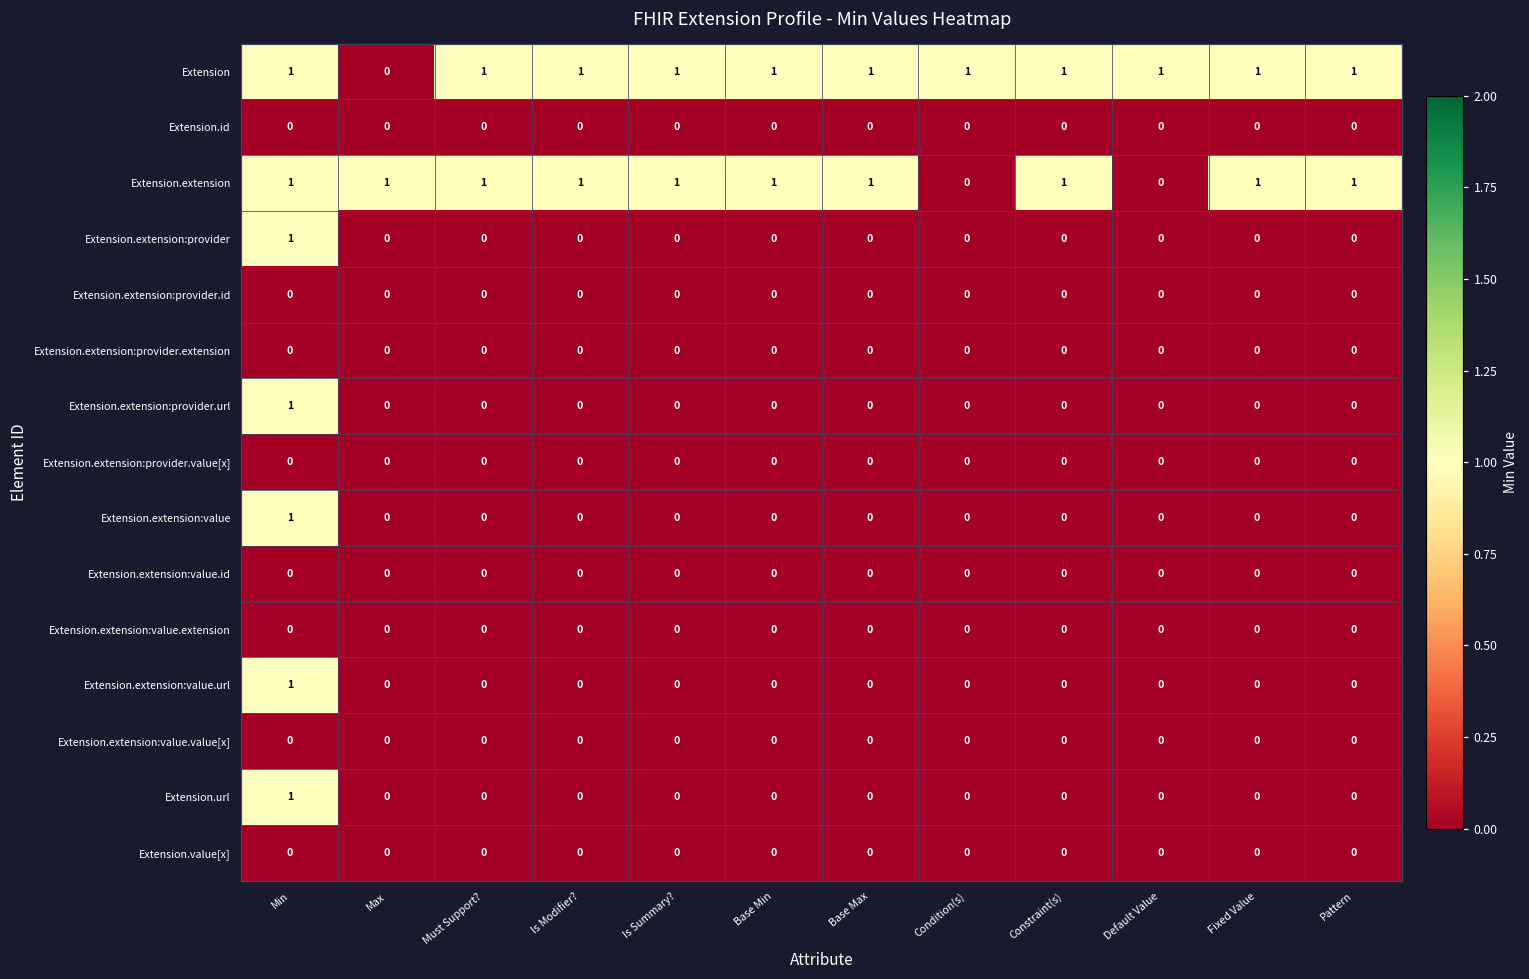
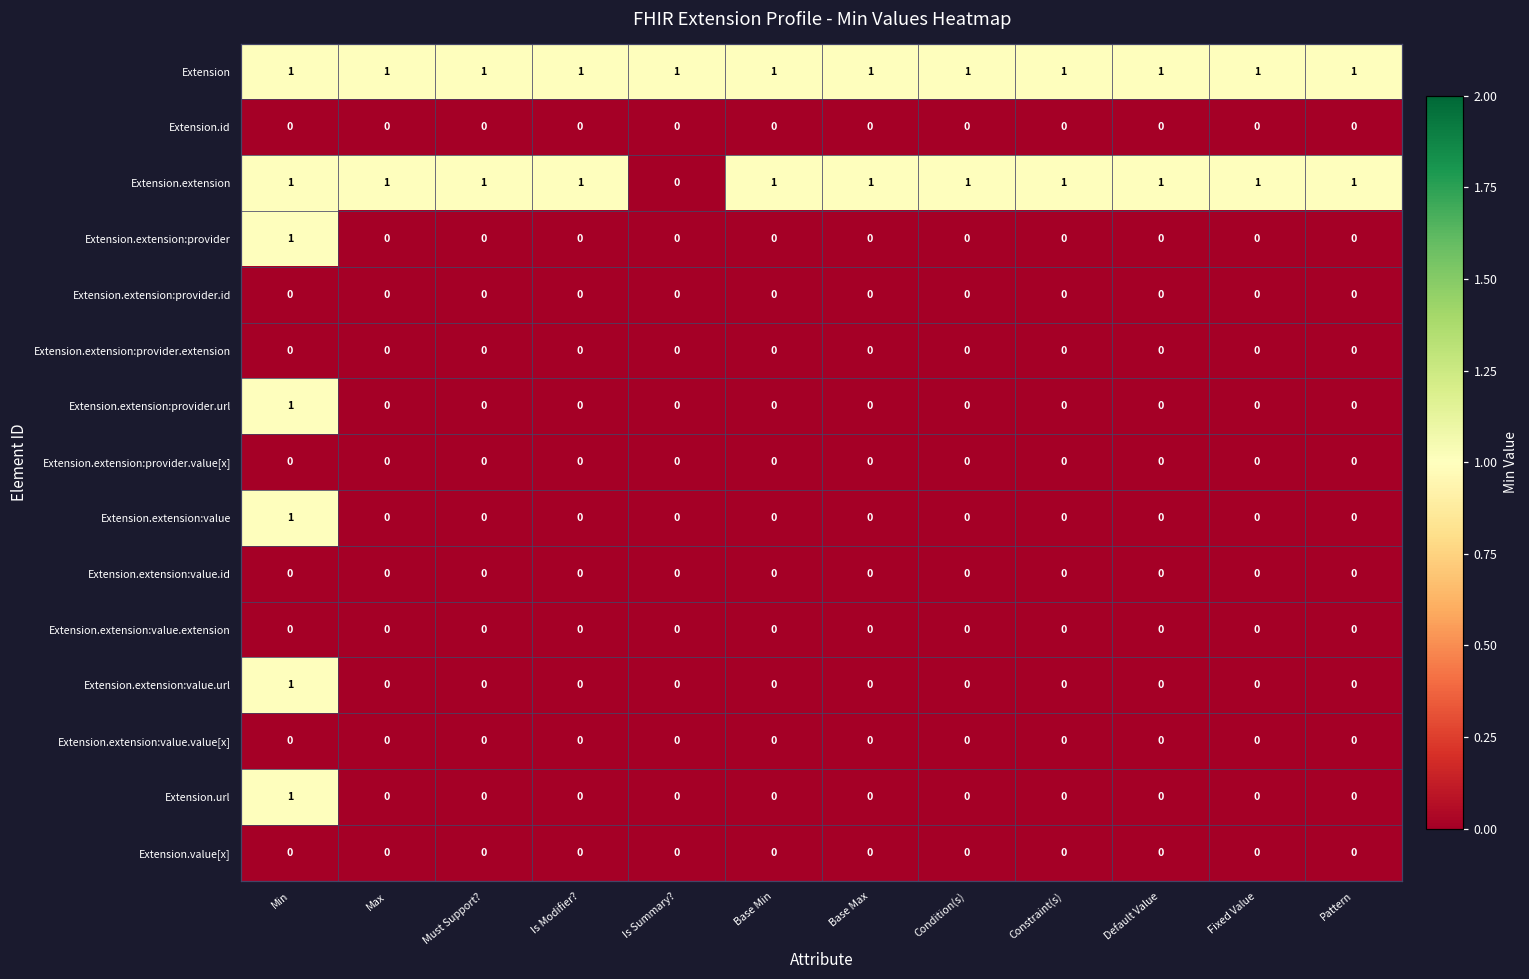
  {
    "Extension": {
      "Min": 1,
-     "Max": 0,
+     "Max": 1,
      "Must Support?": 1,
      "Is Modifier?": 1,
      "Is Summary?": 1,
      "Base Min": 1,
      "Base Max": 1,
      "Condition(s)": 1,
      "Constraint(s)": 1,
      "Default Value": 1,
      "Fixed Value": 1,
      "Pattern": 1
    },
    "Extension.id": {
      "Min": 0,
      "Max": 0,
      "Must Support?": 0,
      "Is Modifier?": 0,
      "Is Summary?": 0,
      "Base Min": 0,
      "Base Max": 0,
      "Condition(s)": 0,
      "Constraint(s)": 0,
      "Default Value": 0,
      "Fixed Value": 0,
      "Pattern": 0
    },
    "Extension.extension": {
      "Min": 1,
      "Max": 1,
      "Must Support?": 1,
      "Is Modifier?": 1,
-     "Is Summary?": 1,
+     "Is Summary?": 0,
      "Base Min": 1,
      "Base Max": 1,
-     "Condition(s)": 0,
+     "Condition(s)": 1,
      "Constraint(s)": 1,
-     "Default Value": 0,
+     "Default Value": 1,
      "Fixed Value": 1,
      "Pattern": 1
    },
    "Extension.extension:provider": {
      "Min": 1,
      "Max": 0,
      "Must Support?": 0,
      "Is Modifier?": 0,
      "Is Summary?": 0,
      "Base Min": 0,
      "Base Max": 0,
      "Condition(s)": 0,
      "Constraint(s)": 0,
      "Default Value": 0,
      "Fixed Value": 0,
      "Pattern": 0
    },
    "Extension.extension:provider.id": {
      "Min": 0,
      "Max": 0,
      "Must Support?": 0,
      "Is Modifier?": 0,
      "Is Summary?": 0,
      "Base Min": 0,
      "Base Max": 0,
      "Condition(s)": 0,
      "Constraint(s)": 0,
      "Default Value": 0,
      "Fixed Value": 0,
      "Pattern": 0
    },
    "Extension.extension:provider.extension": {
      "Min": 0,
      "Max": 0,
      "Must Support?": 0,
      "Is Modifier?": 0,
      "Is Summary?": 0,
      "Base Min": 0,
      "Base Max": 0,
      "Condition(s)": 0,
      "Constraint(s)": 0,
      "Default Value": 0,
      "Fixed Value": 0,
      "Pattern": 0
    },
    "Extension.extension:provider.url": {
      "Min": 1,
      "Max": 0,
      "Must Support?": 0,
      "Is Modifier?": 0,
      "Is Summary?": 0,
      "Base Min": 0,
      "Base Max": 0,
      "Condition(s)": 0,
      "Constraint(s)": 0,
      "Default Value": 0,
      "Fixed Value": 0,
      "Pattern": 0
    },
    "Extension.extension:provider.value[x]": {
      "Min": 0,
      "Max": 0,
      "Must Support?": 0,
      "Is Modifier?": 0,
      "Is Summary?": 0,
      "Base Min": 0,
      "Base Max": 0,
      "Condition(s)": 0,
      "Constraint(s)": 0,
      "Default Value": 0,
      "Fixed Value": 0,
      "Pattern": 0
    },
    "Extension.extension:value": {
      "Min": 1,
      "Max": 0,
      "Must Support?": 0,
      "Is Modifier?": 0,
      "Is Summary?": 0,
      "Base Min": 0,
      "Base Max": 0,
      "Condition(s)": 0,
      "Constraint(s)": 0,
      "Default Value": 0,
      "Fixed Value": 0,
      "Pattern": 0
    },
    "Extension.extension:value.id": {
      "Min": 0,
      "Max": 0,
      "Must Support?": 0,
      "Is Modifier?": 0,
      "Is Summary?": 0,
      "Base Min": 0,
      "Base Max": 0,
      "Condition(s)": 0,
      "Constraint(s)": 0,
      "Default Value": 0,
      "Fixed Value": 0,
      "Pattern": 0
    },
    "Extension.extension:value.extension": {
      "Min": 0,
      "Max": 0,
      "Must Support?": 0,
      "Is Modifier?": 0,
      "Is Summary?": 0,
      "Base Min": 0,
      "Base Max": 0,
      "Condition(s)": 0,
      "Constraint(s)": 0,
      "Default Value": 0,
      "Fixed Value": 0,
      "Pattern": 0
    },
    "Extension.extension:value.url": {
      "Min": 1,
      "Max": 0,
      "Must Support?": 0,
      "Is Modifier?": 0,
      "Is Summary?": 0,
      "Base Min": 0,
      "Base Max": 0,
      "Condition(s)": 0,
      "Constraint(s)": 0,
      "Default Value": 0,
      "Fixed Value": 0,
      "Pattern": 0
    },
    "Extension.extension:value.value[x]": {
      "Min": 0,
      "Max": 0,
      "Must Support?": 0,
      "Is Modifier?": 0,
      "Is Summary?": 0,
      "Base Min": 0,
      "Base Max": 0,
      "Condition(s)": 0,
      "Constraint(s)": 0,
      "Default Value": 0,
      "Fixed Value": 0,
      "Pattern": 0
    },
    "Extension.url": {
      "Min": 1,
      "Max": 0,
      "Must Support?": 0,
      "Is Modifier?": 0,
      "Is Summary?": 0,
      "Base Min": 0,
      "Base Max": 0,
      "Condition(s)": 0,
      "Constraint(s)": 0,
      "Default Value": 0,
      "Fixed Value": 0,
      "Pattern": 0
    },
    "Extension.value[x]": {
      "Min": 0,
      "Max": 0,
      "Must Support?": 0,
      "Is Modifier?": 0,
      "Is Summary?": 0,
      "Base Min": 0,
      "Base Max": 0,
      "Condition(s)": 0,
      "Constraint(s)": 0,
      "Default Value": 0,
      "Fixed Value": 0,
      "Pattern": 0
    }
  }
